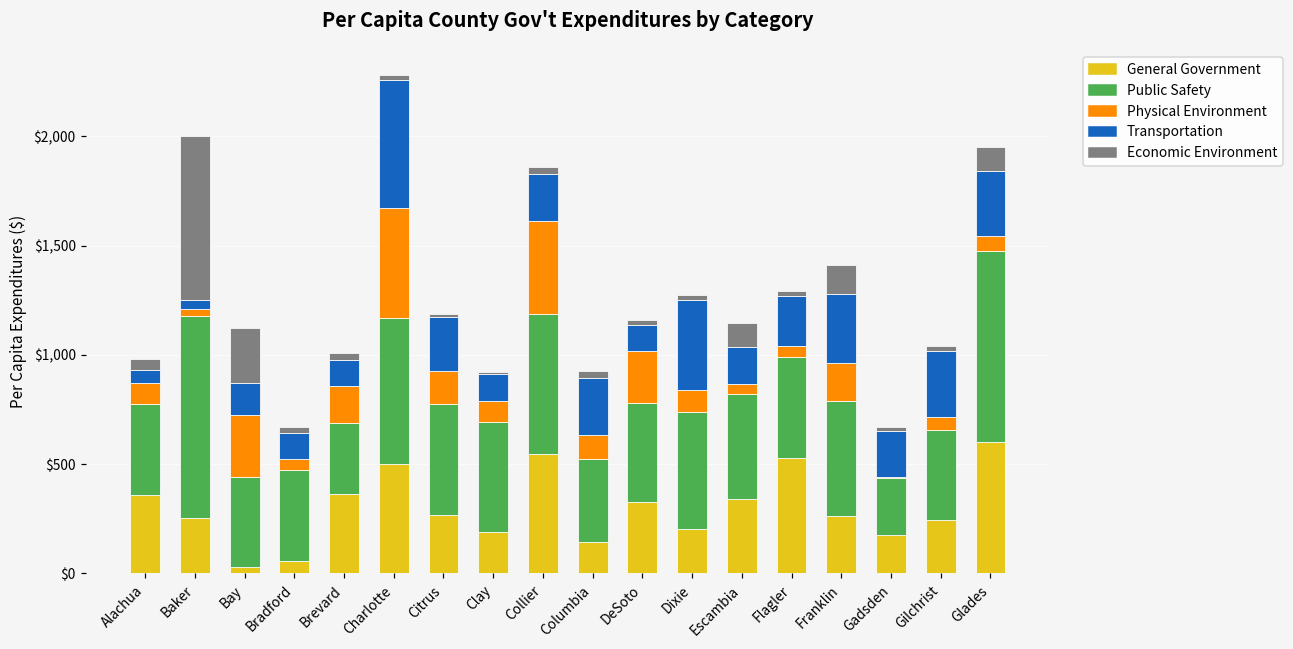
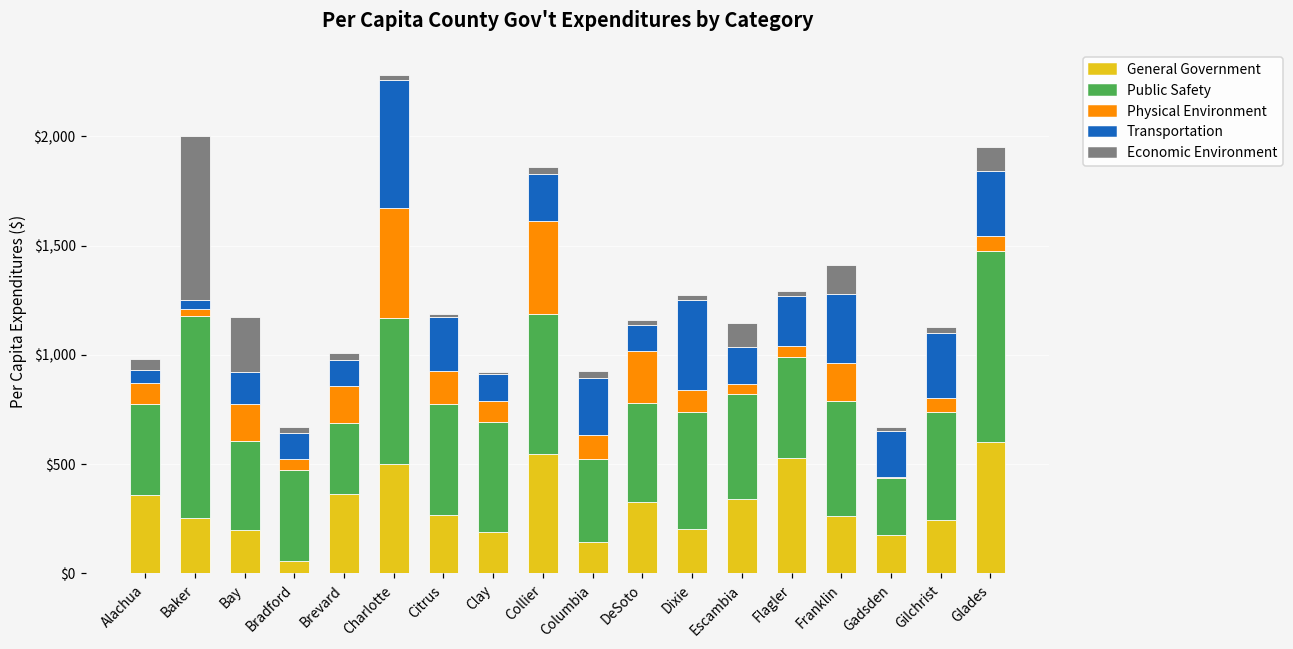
  {
    "General Government": {
      "Alachua": "$360",
      "Baker": "$250",
-     "Bay": "$30",
+     "Bay": "$200",
      "Bradford": "$60",
      "Brevard": "$360",
      "Charlotte": "$500",
      "Citrus": "$270",
      "Clay": "$190",
      "Collier": "$540",
      "Columbia": "$140",
      "DeSoto": "$330",
      "Dixie": "$200",
      "Escambia": "$340",
      "Flagler": "$530",
      "Franklin": "$260",
      "Gadsden": "$170",
      "Gilchrist": "$250",
      "Glades": "$600"
    },
    "Public Safety": {
      "Alachua": "$420",
      "Baker": "$930",
      "Bay": "$410",
      "Bradford": "$420",
      "Brevard": "$320",
      "Charlotte": "$670",
      "Citrus": "$510",
      "Clay": "$500",
      "Collier": "$640",
      "Columbia": "$380",
      "DeSoto": "$450",
      "Dixie": "$530",
      "Escambia": "$480",
      "Flagler": "$460",
      "Franklin": "$520",
      "Gadsden": "$260",
-     "Gilchrist": "$410",
+     "Gilchrist": "$500",
      "Glades": "$870"
    },
    "Physical Environment": {
      "Alachua": "$100",
      "Baker": "$30",
-     "Bay": "$290",
+     "Bay": "$170",
      "Bradford": "$50",
      "Brevard": "$170",
      "Charlotte": "$500",
      "Citrus": "$150",
      "Clay": "$90",
      "Collier": "$420",
      "Columbia": "$110",
      "DeSoto": "$240",
      "Dixie": "$100",
      "Escambia": "$40",
      "Flagler": "$50",
      "Franklin": "$180",
      "Gilchrist": "$60",
      "Glades": "$70"
    },
    "Transportation": {
      "Alachua": "$60",
      "Baker": "$40",
      "Bay": "$150",
      "Bradford": "$120",
      "Brevard": "$120",
      "Charlotte": "$590",
      "Citrus": "$250",
      "Clay": "$130",
      "Collier": "$220",
      "Columbia": "$260",
      "DeSoto": "$120",
      "Dixie": "$410",
      "Escambia": "$170",
      "Flagler": "$230",
      "Franklin": "$310",
      "Gadsden": "$210",
      "Gilchrist": "$300",
      "Glades": "$300"
    },
    "Economic Environment": {
      "Alachua": "$50",
      "Baker": "$750",
      "Bay": "$250",
      "Bradford": "$30",
      "Brevard": "$30",
      "Charlotte": "$20",
      "Collier": "$30",
      "Columbia": "$30",
      "DeSoto": "$20",
      "Dixie": "$20",
      "Escambia": "$110",
      "Flagler": "$30",
      "Franklin": "$130",
      "Gadsden": "$20",
      "Gilchrist": "$20",
      "Glades": "$110"
    }
  }
